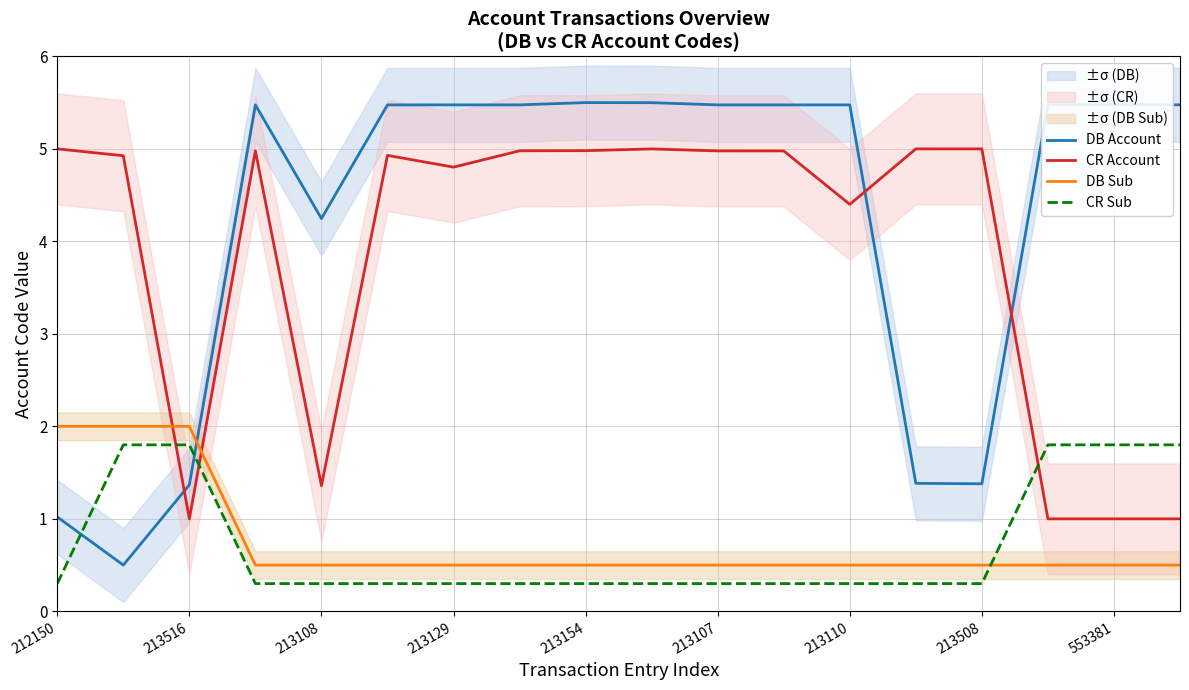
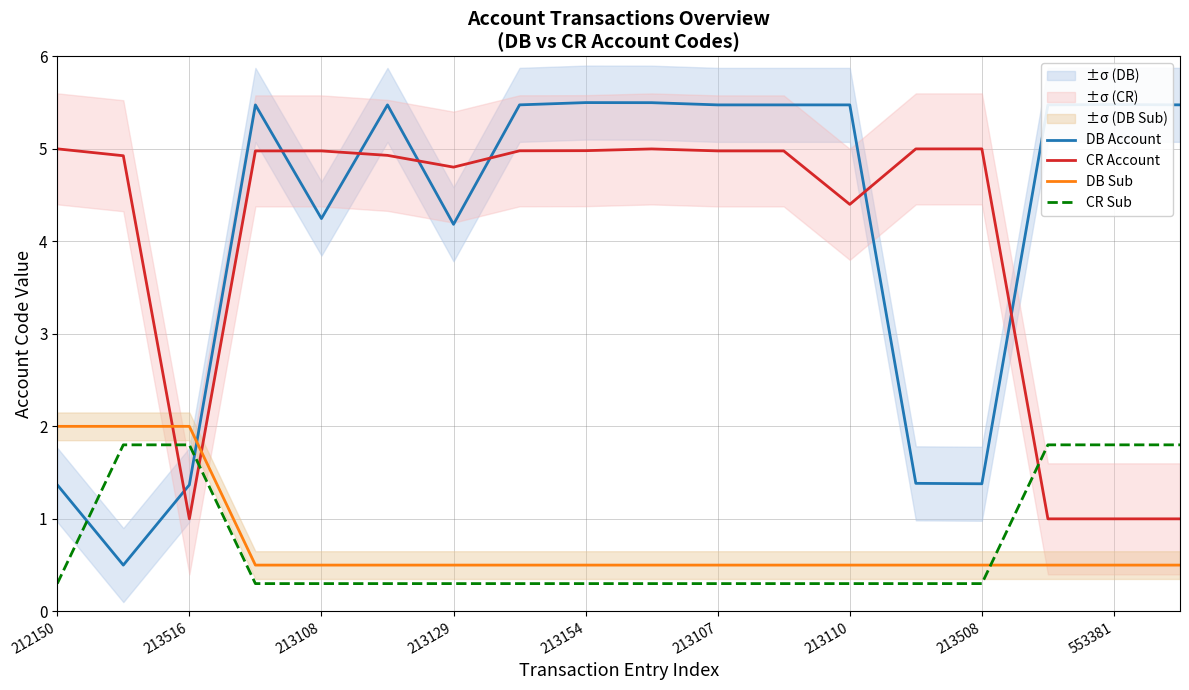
  {
    "DB Account": {
-     "212150": 1.0,
+     "212150": 1.4,
      "213516": 1.4,
      "213108": 4.2,
-     "213129": 5.5,
+     "213129": 4.2,
      "213154": 5.5,
      "213107": 5.5,
      "213110": 5.5,
      "213508": 1.4
    },
    "CR Account": {
      "212150": 5.0,
      "213516": 1.0,
-     "213108": 1.4,
+     "213108": 5.0,
      "213129": 4.8,
      "213154": 5.0,
      "213107": 5.0,
      "213110": 4.4,
      "213508": 5.0,
      "553381": 1.0
    },
    "DB Sub": {
      "212150": 2.0,
      "213516": 2.0,
      "213108": 0.5,
      "213129": 0.5,
      "213154": 0.5,
      "213107": 0.5,
      "213110": 0.5,
      "213508": 0.5,
      "553381": 0.5
    },
    "CR Sub": {
      "212150": 0.3,
      "213516": 1.8,
      "213108": 0.3,
      "213129": 0.3,
      "213154": 0.3,
      "213107": 0.3,
      "213110": 0.3,
      "213508": 0.3,
      "553381": 1.8
    }
  }
